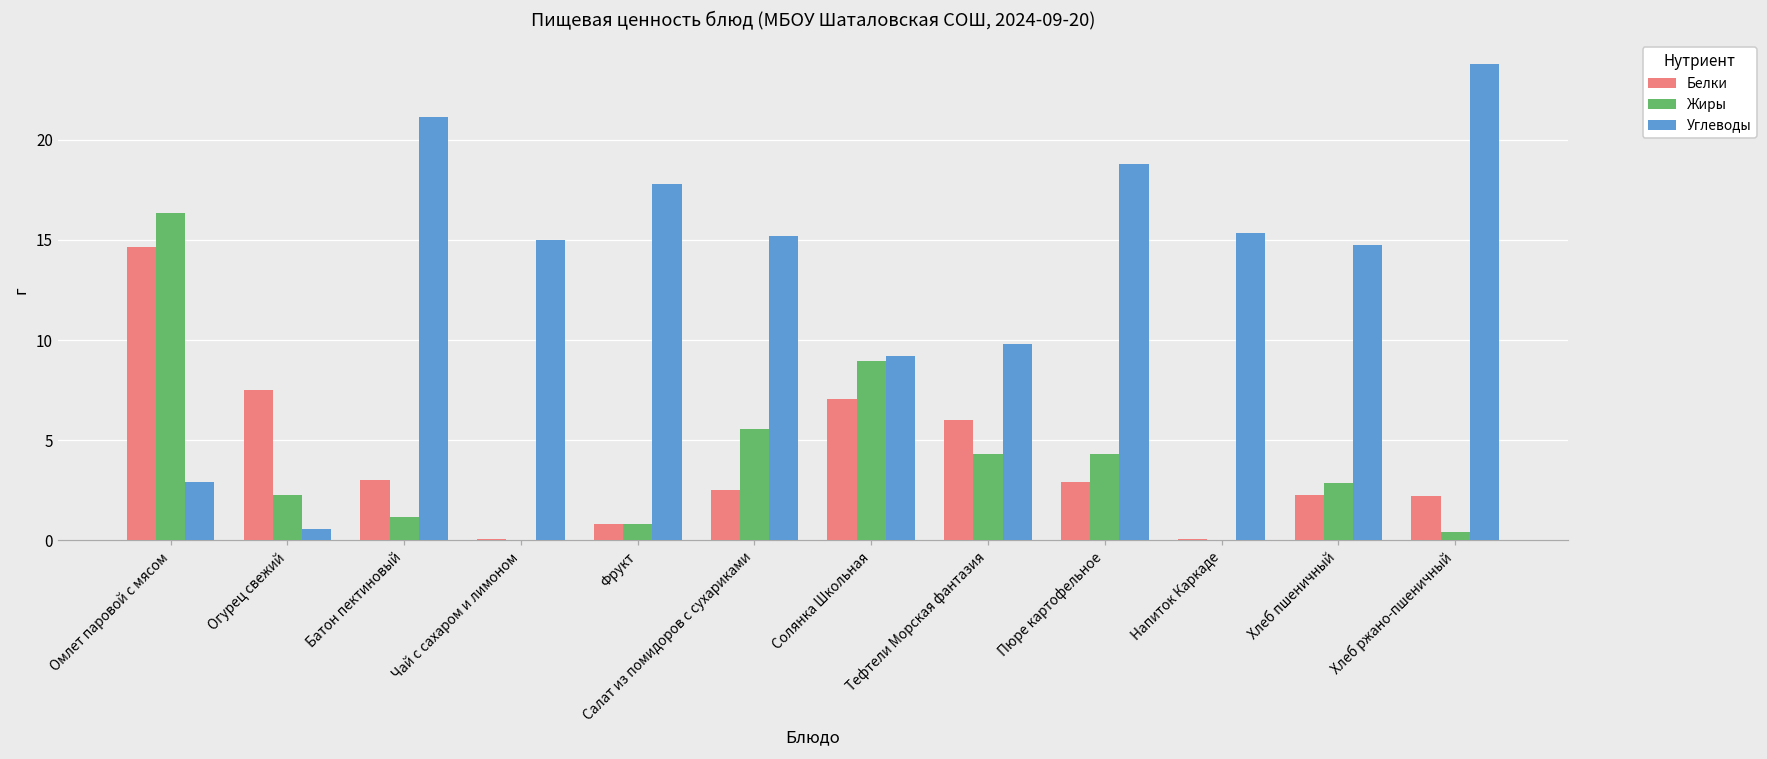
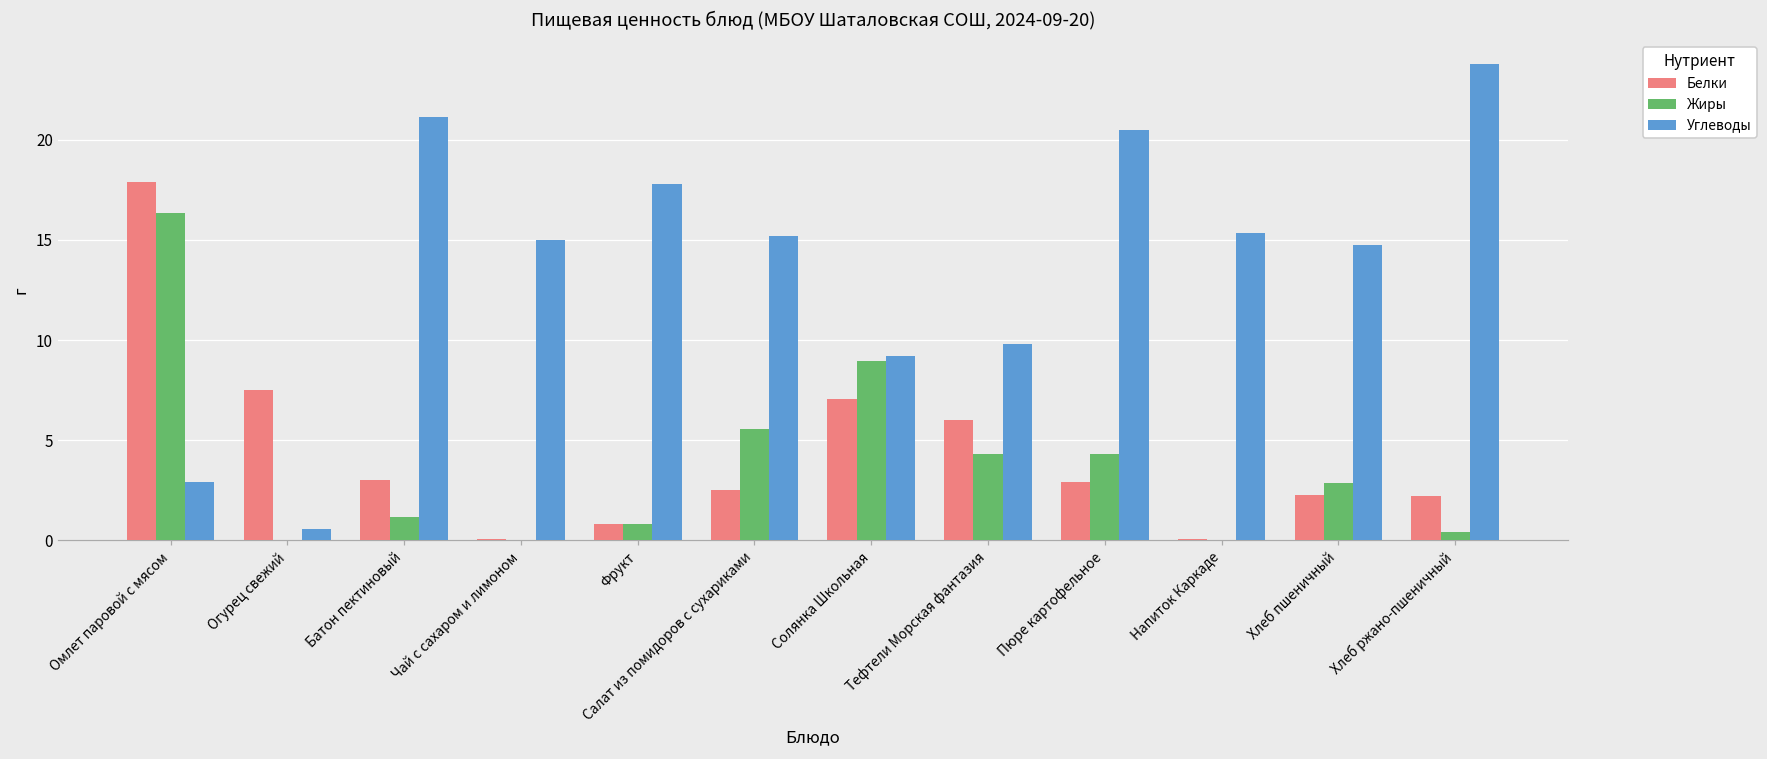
  {
    "Белки": {
-     "Омлет паровой с мясом": 14.6,
+     "Омлет паровой с мясом": 17.9,
      "Огурец свежий": 7.5,
      "Батон пектиновый": 3.0,
      "Фрукт": 0.8,
      "Салат из помидоров с сухариками": 2.5,
      "Солянка Школьная": 7.0,
      "Тефтели Морская фантазия": 6.0,
      "Пюре картофельное": 2.9,
      "Хлеб пшеничный": 2.3,
      "Хлеб ржано-пшеничный": 2.2
    },
    "Жиры": {
      "Омлет паровой с мясом": 16.4,
-     "Огурец свежий": 2.3,
+     "Огурец свежий": 0.0,
      "Батон пектиновый": 1.2,
      "Фрукт": 0.8,
      "Салат из помидоров с сухариками": 5.6,
      "Солянка Школьная": 9.0,
      "Тефтели Морская фантазия": 4.3,
      "Пюре картофельное": 4.3,
      "Напиток Каркаде": 0.0,
      "Хлеб пшеничный": 2.9,
      "Хлеб ржано-пшеничный": 0.4
    },
    "Углеводы": {
      "Омлет паровой с мясом": 2.9,
      "Огурец свежий": 0.6,
      "Батон пектиновый": 21.1,
      "Чай с сахаром и лимоном": 15.0,
      "Фрукт": 17.8,
      "Салат из помидоров с сухариками": 15.2,
      "Солянка Школьная": 9.2,
      "Тефтели Морская фантазия": 9.8,
-     "Пюре картофельное": 18.8,
+     "Пюре картофельное": 20.5,
      "Напиток Каркаде": 15.3,
      "Хлеб пшеничный": 14.8,
      "Хлеб ржано-пшеничный": 23.8
    }
  }
